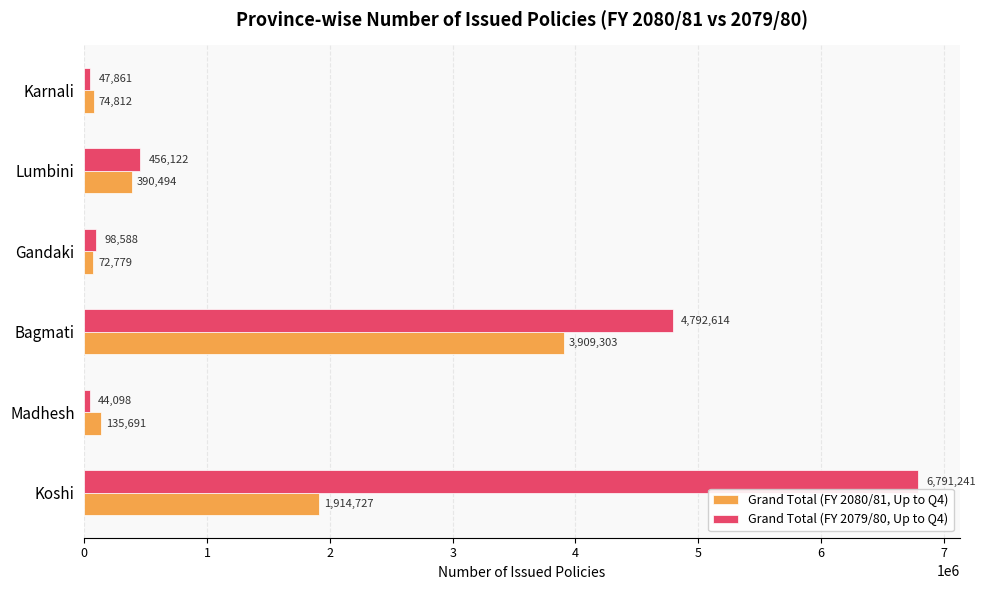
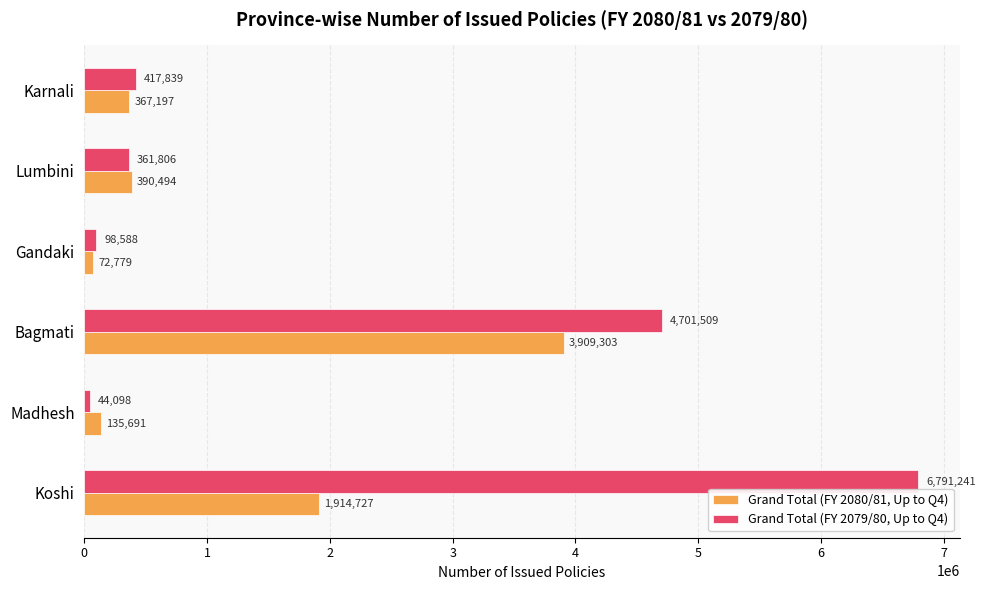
  {
    "Grand Total (FY 2080/81, Up to Q4)": {
-     "Karnali": "74,812",
+     "Karnali": "367,197",
      "Lumbini": "390,494",
      "Gandaki": "72,779",
      "Bagmati": "3,909,303",
      "Madhesh": "135,691",
      "Koshi": "1,914,727"
    },
    "Grand Total (FY 2079/80, Up to Q4)": {
-     "Karnali": "47,861",
-     "Lumbini": "456,122",
+     "Karnali": "417,839",
+     "Lumbini": "361,806",
      "Gandaki": "98,588",
-     "Bagmati": "4,792,614",
+     "Bagmati": "4,701,509",
      "Madhesh": "44,098",
      "Koshi": "6,791,241"
    }
  }
